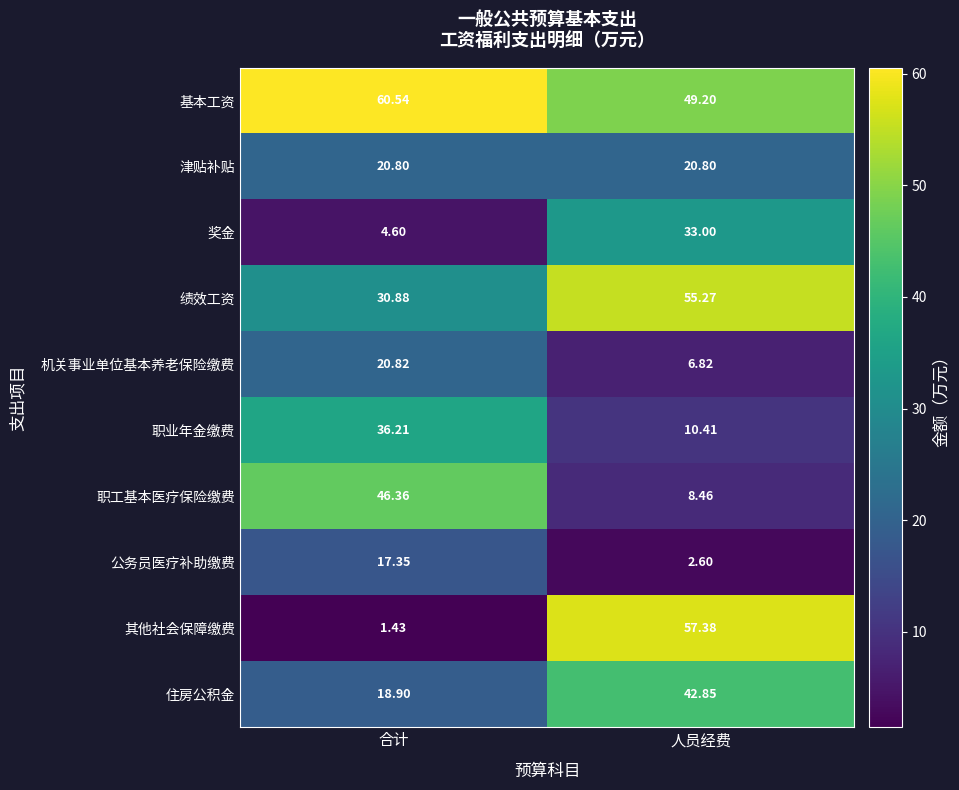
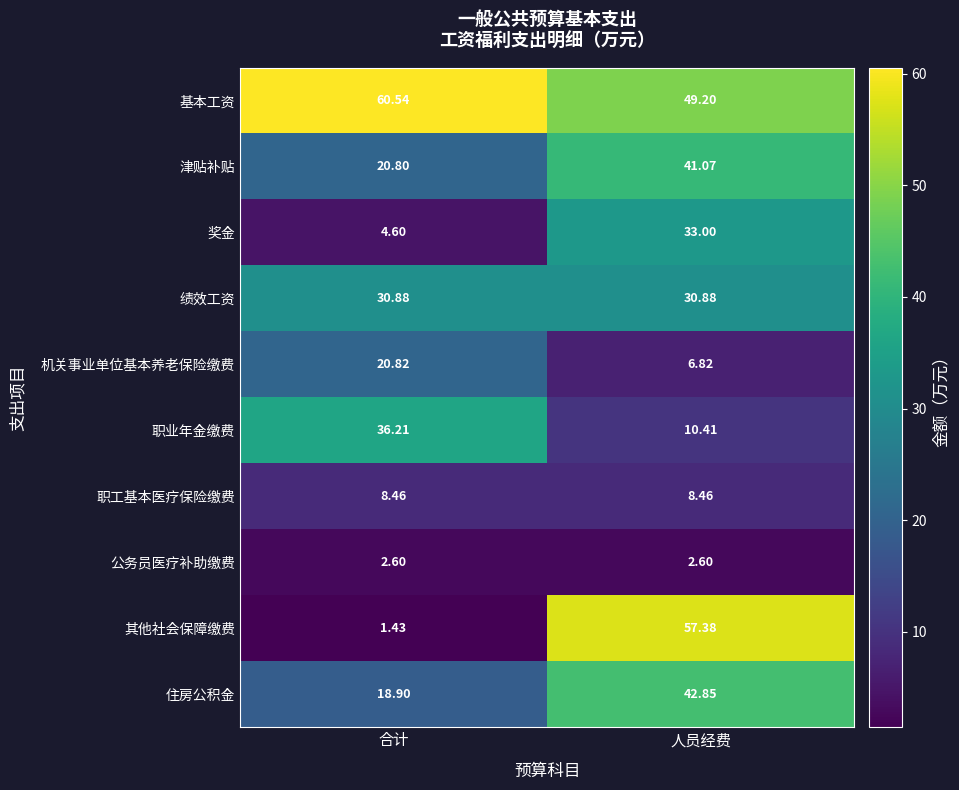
  {
    "基本工资": {
      "合计": 60.54,
      "人员经费": 49.20
    },
    "津贴补贴": {
      "合计": 20.80,
-     "人员经费": 20.80
+     "人员经费": 41.07
    },
    "奖金": {
      "合计": 4.60,
      "人员经费": 33.00
    },
    "绩效工资": {
      "合计": 30.88,
-     "人员经费": 55.27
+     "人员经费": 30.88
    },
    "机关事业单位基本养老保险缴费": {
      "合计": 20.82,
      "人员经费": 6.82
    },
    "职业年金缴费": {
      "合计": 36.21,
      "人员经费": 10.41
    },
    "职工基本医疗保险缴费": {
-     "合计": 46.36,
+     "合计": 8.46,
      "人员经费": 8.46
    },
    "公务员医疗补助缴费": {
-     "合计": 17.35,
+     "合计": 2.60,
      "人员经费": 2.60
    },
    "其他社会保障缴费": {
      "合计": 1.43,
      "人员经费": 57.38
    },
    "住房公积金": {
      "合计": 18.90,
      "人员经费": 42.85
    }
  }
